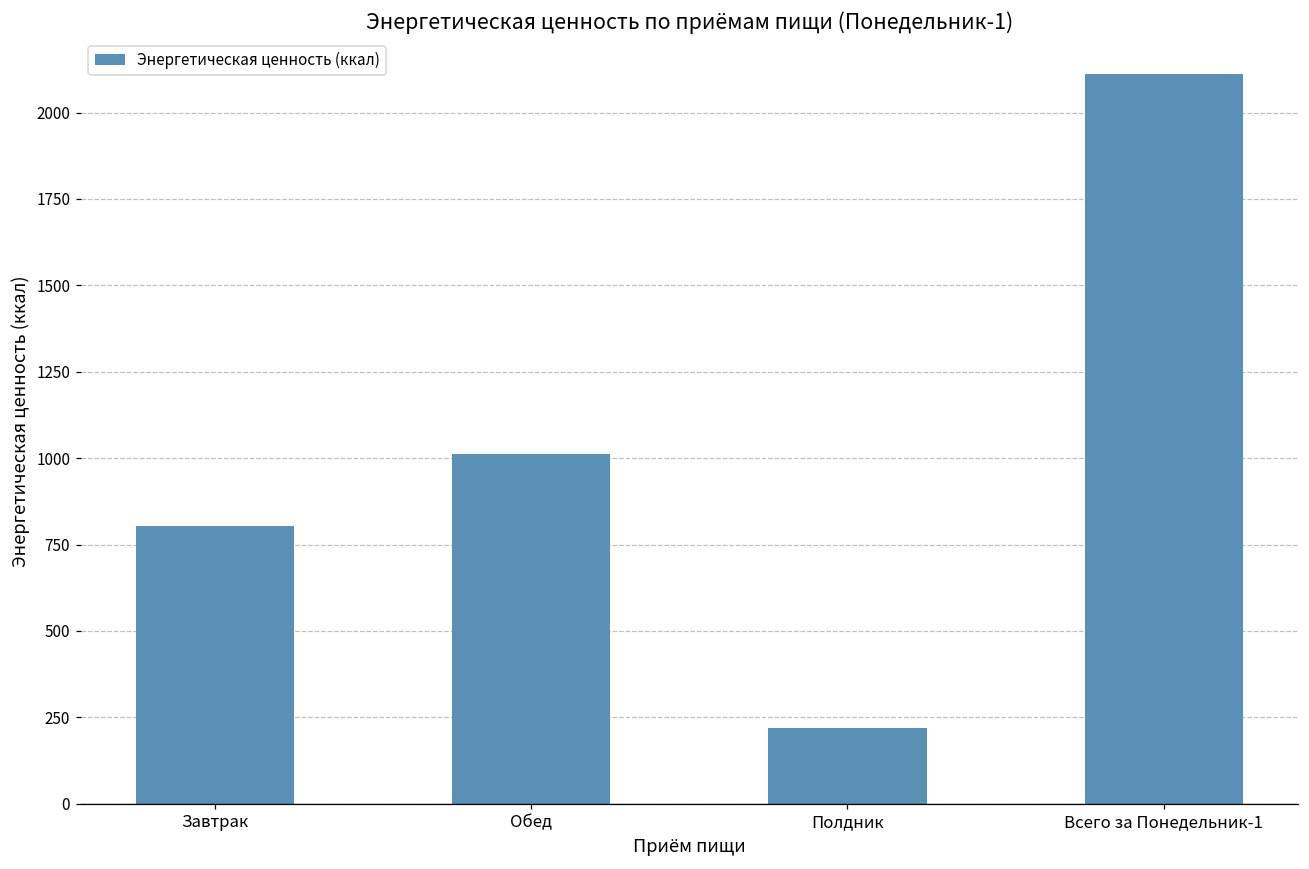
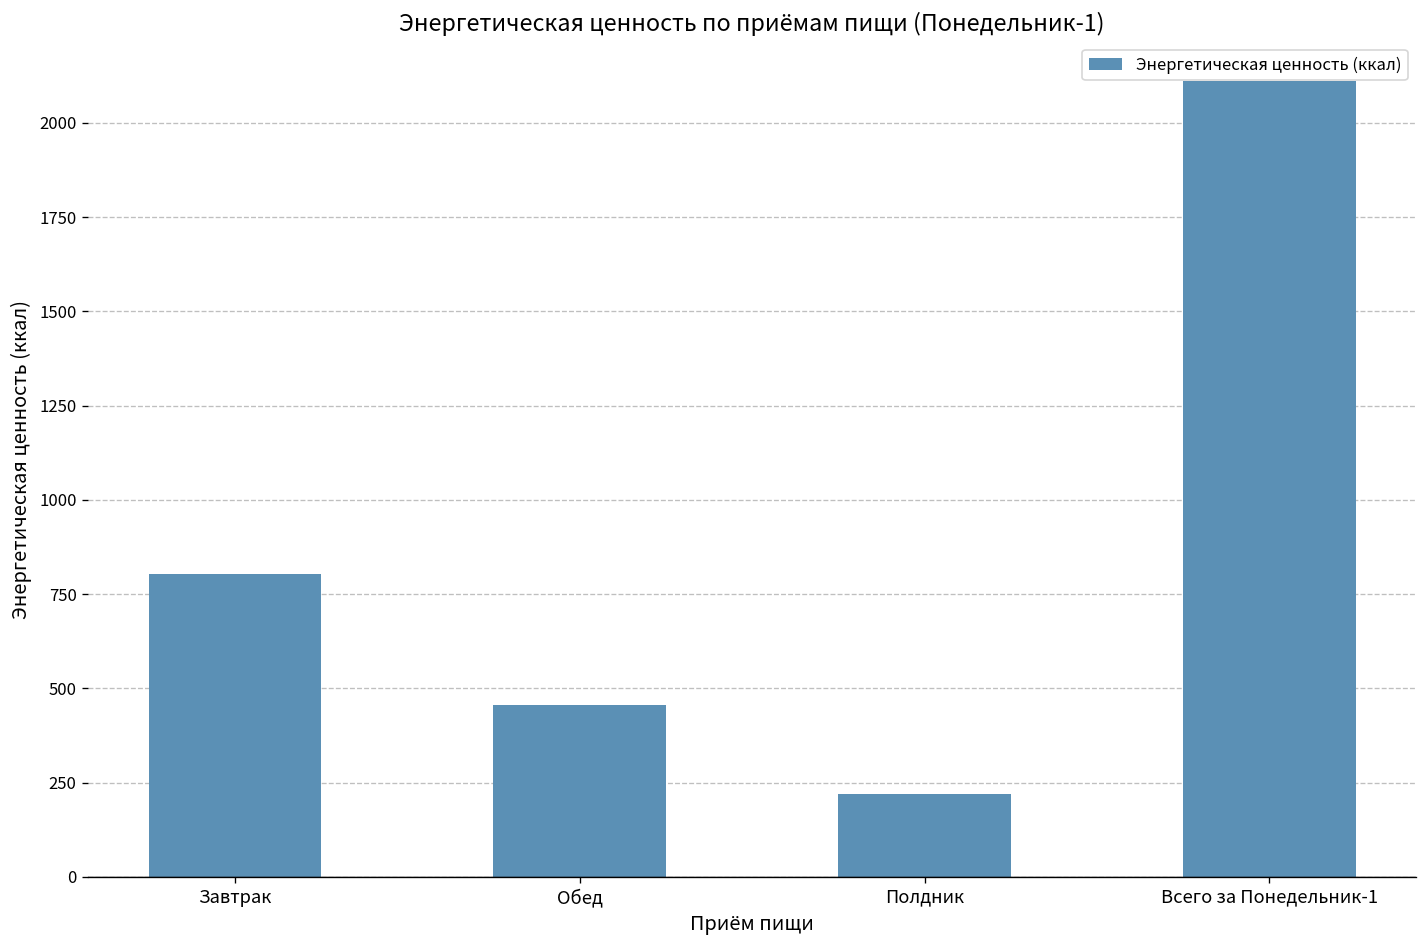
  {
    "Завтрак": 800,
-   "Обед": 1010,
+   "Обед": 460,
    "Полдник": 220,
    "Всего за Понедельник-1": 2110
  }
